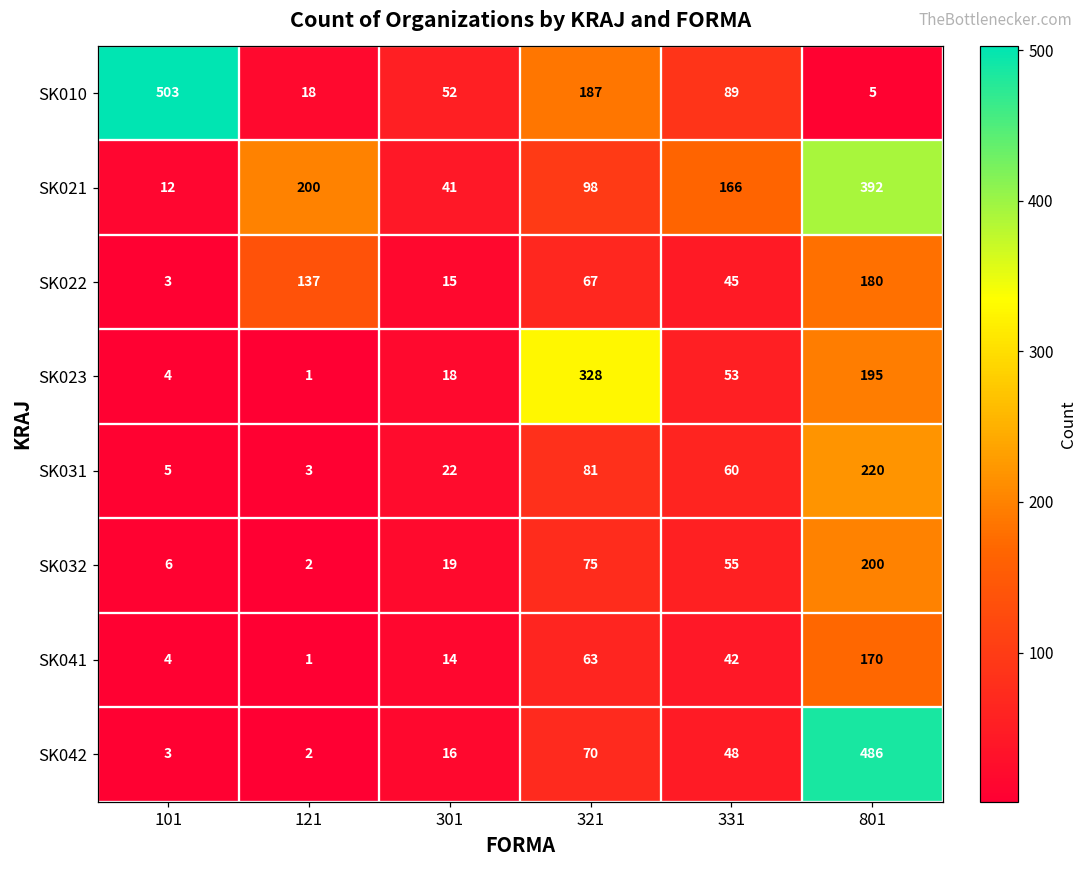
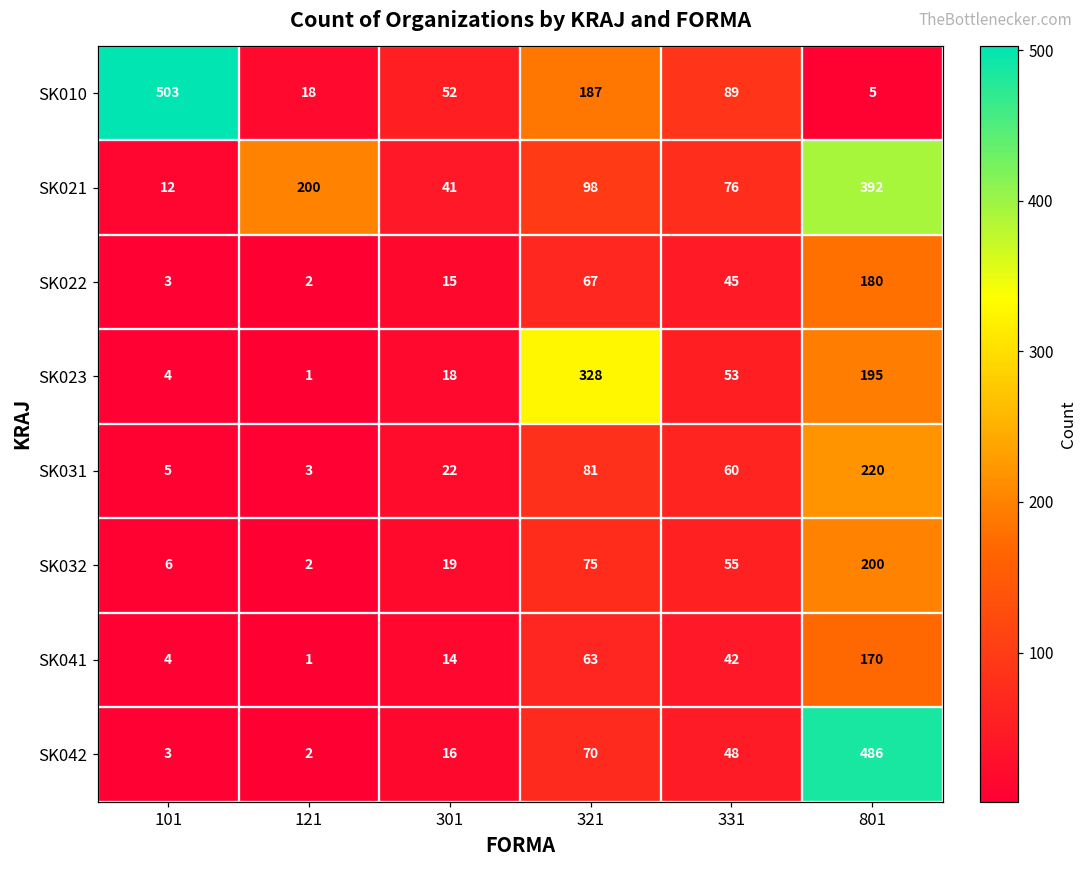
  {
    "SK010": {
      "101": 503,
      "121": 18,
      "301": 52,
      "321": 187,
      "331": 89,
      "801": 5
    },
    "SK021": {
      "101": 12,
      "121": 200,
      "301": 41,
      "321": 98,
-     "331": 166,
+     "331": 76,
      "801": 392
    },
    "SK022": {
      "101": 3,
-     "121": 137,
+     "121": 2,
      "301": 15,
      "321": 67,
      "331": 45,
      "801": 180
    },
    "SK023": {
      "101": 4,
      "121": 1,
      "301": 18,
      "321": 328,
      "331": 53,
      "801": 195
    },
    "SK031": {
      "101": 5,
      "121": 3,
      "301": 22,
      "321": 81,
      "331": 60,
      "801": 220
    },
    "SK032": {
      "101": 6,
      "121": 2,
      "301": 19,
      "321": 75,
      "331": 55,
      "801": 200
    },
    "SK041": {
      "101": 4,
      "121": 1,
      "301": 14,
      "321": 63,
      "331": 42,
      "801": 170
    },
    "SK042": {
      "101": 3,
      "121": 2,
      "301": 16,
      "321": 70,
      "331": 48,
      "801": 486
    }
  }
